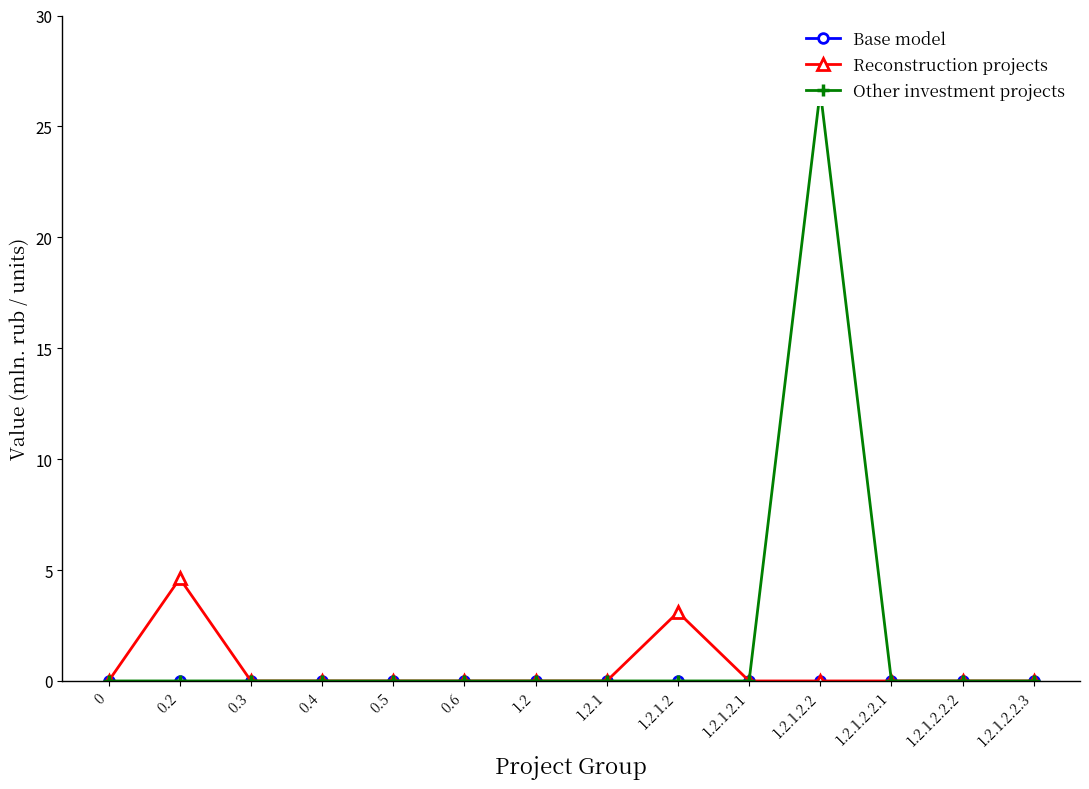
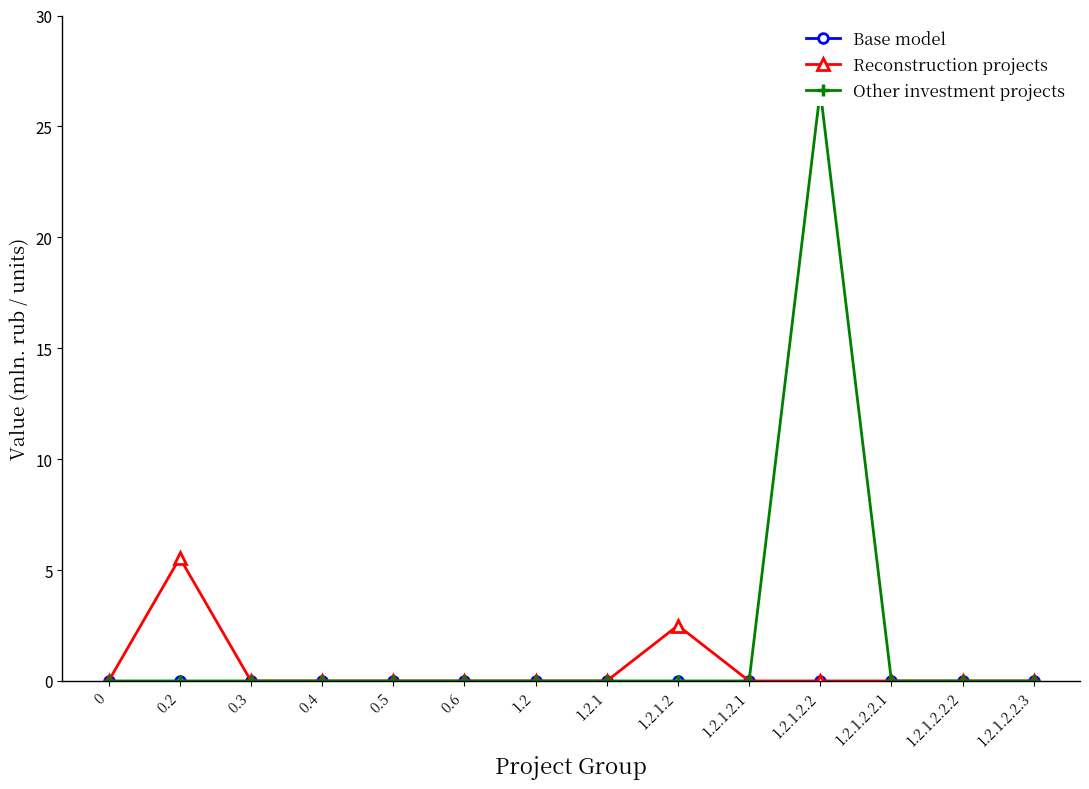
  {
    "Reconstruction projects": {
-     "0.2": 4.6,
-     "1.2.1.2": 3.1
+     "0.2": 5.5,
+     "1.2.1.2": 2.5
    }
  }
